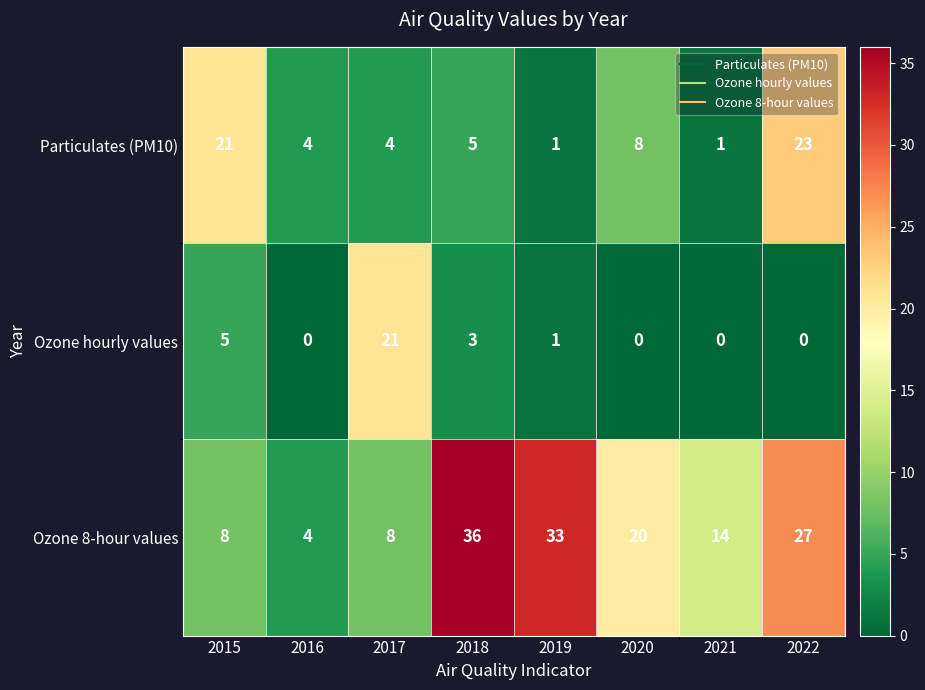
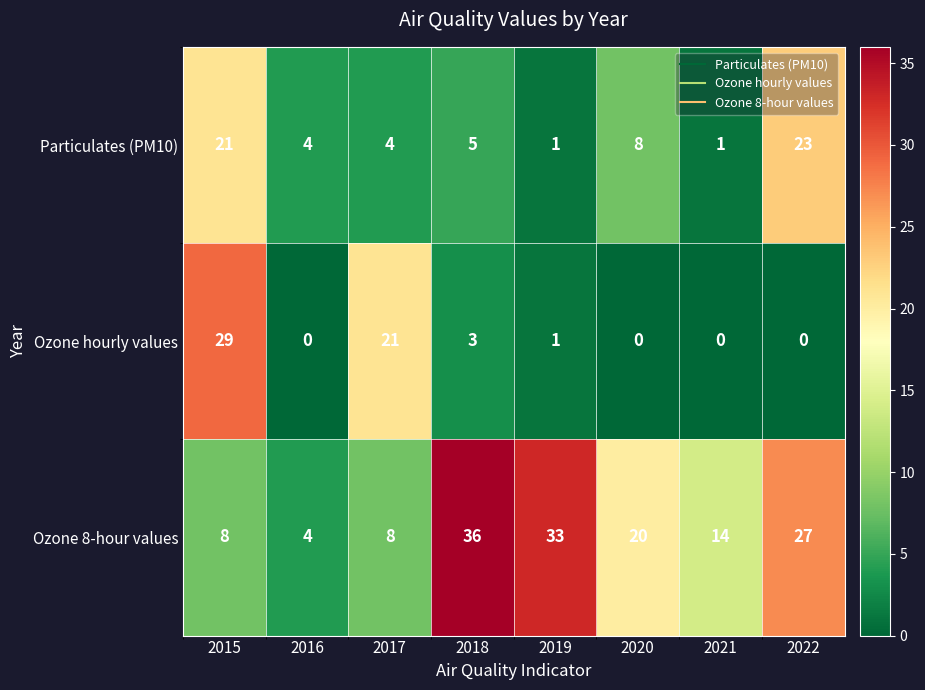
  {
    "Particulates (PM10)": {
      "2015": 21,
      "2016": 4,
      "2017": 4,
      "2018": 5,
      "2019": 1,
      "2020": 8,
      "2021": 1,
      "2022": 23
    },
    "Ozone hourly values": {
-     "2015": 5,
+     "2015": 29,
      "2016": 0,
      "2017": 21,
      "2018": 3,
      "2019": 1,
      "2020": 0,
      "2021": 0,
      "2022": 0
    },
    "Ozone 8-hour values": {
      "2015": 8,
      "2016": 4,
      "2017": 8,
      "2018": 36,
      "2019": 33,
      "2020": 20,
      "2021": 14,
      "2022": 27
    }
  }
